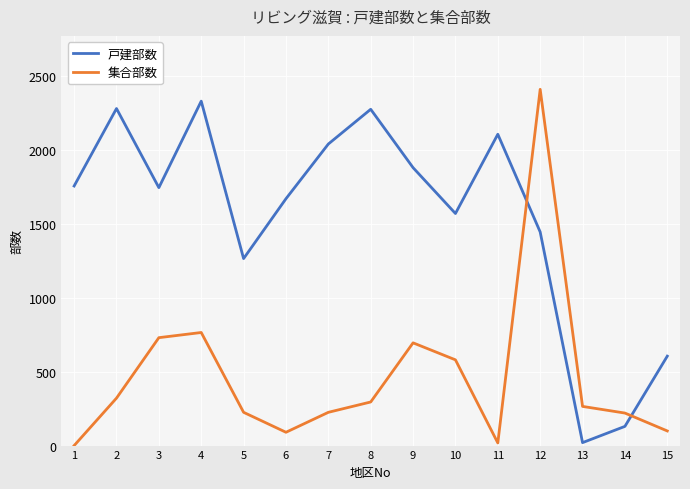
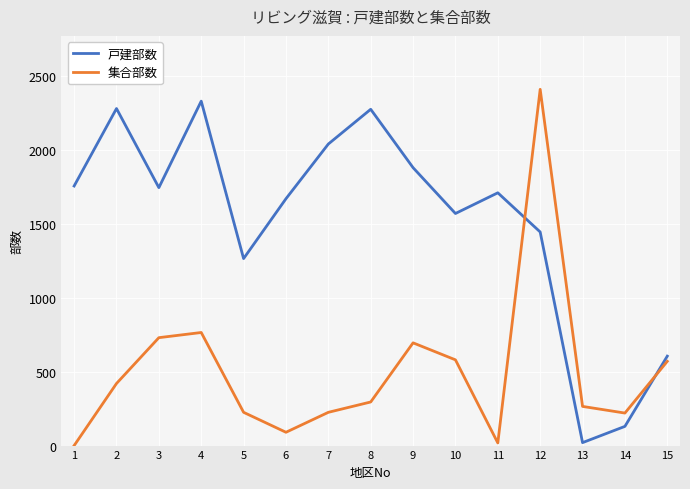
  {
    "戸建部数": {
      "1": 1760,
      "2": 2280,
      "3": 1750,
      "4": 2330,
      "5": 1270,
      "6": 1670,
      "7": 2040,
      "8": 2280,
      "9": 1880,
      "10": 1570,
-     "11": 2110,
+     "11": 1710,
      "12": 1450,
      "13": 20,
      "14": 130,
      "15": 610
    },
    "集合部数": {
      "1": 0,
-     "2": 320,
+     "2": 420,
      "3": 730,
      "4": 770,
      "5": 230,
      "6": 90,
      "7": 230,
      "8": 300,
      "9": 700,
      "10": 580,
      "11": 20,
      "12": 2410,
      "13": 270,
      "14": 220,
-     "15": 100
+     "15": 570
    }
  }
